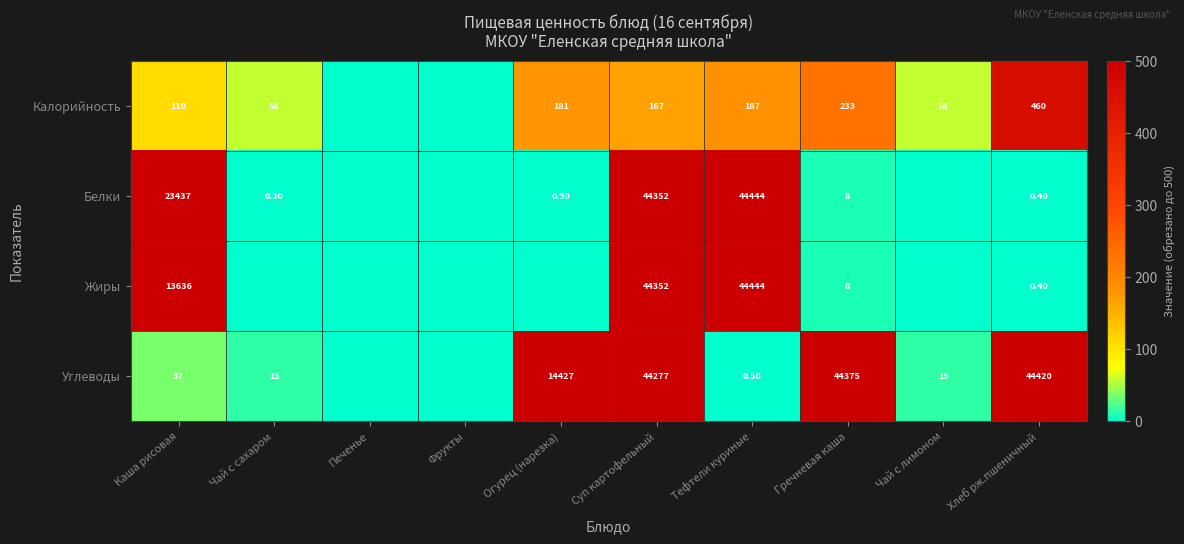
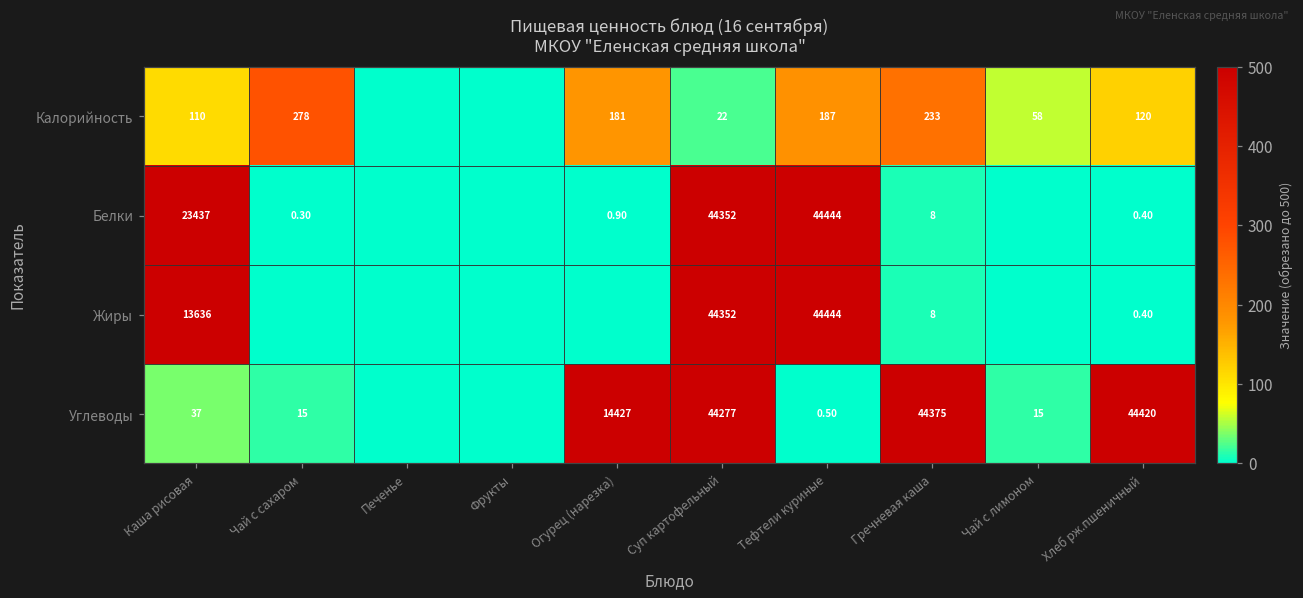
  {
    "Калорийность": {
      "Каша рисовая": 110,
-     "Чай с сахаром": 58,
+     "Чай с сахаром": 278,
      "Огурец (нарезка)": 181,
-     "Суп картофельный": 167,
+     "Суп картофельный": 22,
      "Тефтели куриные": 187,
      "Гречневая каша": 233,
      "Чай с лимоном": 58,
-     "Хлеб рж.пшеничный": 460
+     "Хлеб рж.пшеничный": 120
    },
    "Белки": {
      "Каша рисовая": 23437,
      "Чай с сахаром": 0.30,
      "Огурец (нарезка)": 0.90,
      "Суп картофельный": 44352,
      "Тефтели куриные": 44444,
      "Гречневая каша": 8,
      "Хлеб рж.пшеничный": 0.40
    },
    "Жиры": {
      "Каша рисовая": 13636,
      "Суп картофельный": 44352,
      "Тефтели куриные": 44444,
      "Гречневая каша": 8,
      "Хлеб рж.пшеничный": 0.40
    },
    "Углеводы": {
      "Каша рисовая": 37,
      "Чай с сахаром": 15,
      "Огурец (нарезка)": 14427,
      "Суп картофельный": 44277,
      "Тефтели куриные": 0.50,
      "Гречневая каша": 44375,
      "Чай с лимоном": 15,
      "Хлеб рж.пшеничный": 44420
    }
  }
